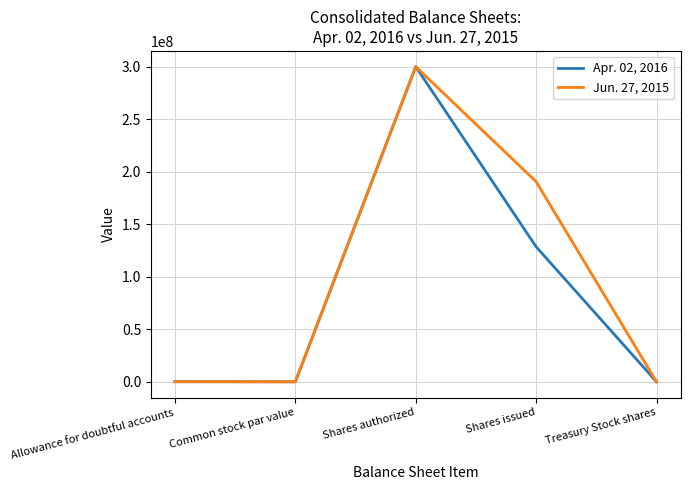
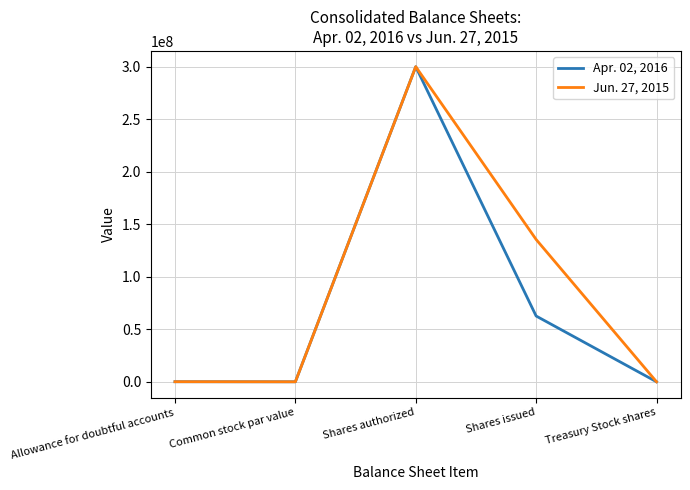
  {
    "Apr. 02, 2016": {
-     "Shares issued": 129000000
+     "Shares issued": 63000000
    },
    "Jun. 27, 2015": {
-     "Shares issued": 191000000
+     "Shares issued": 135000000
    }
  }
